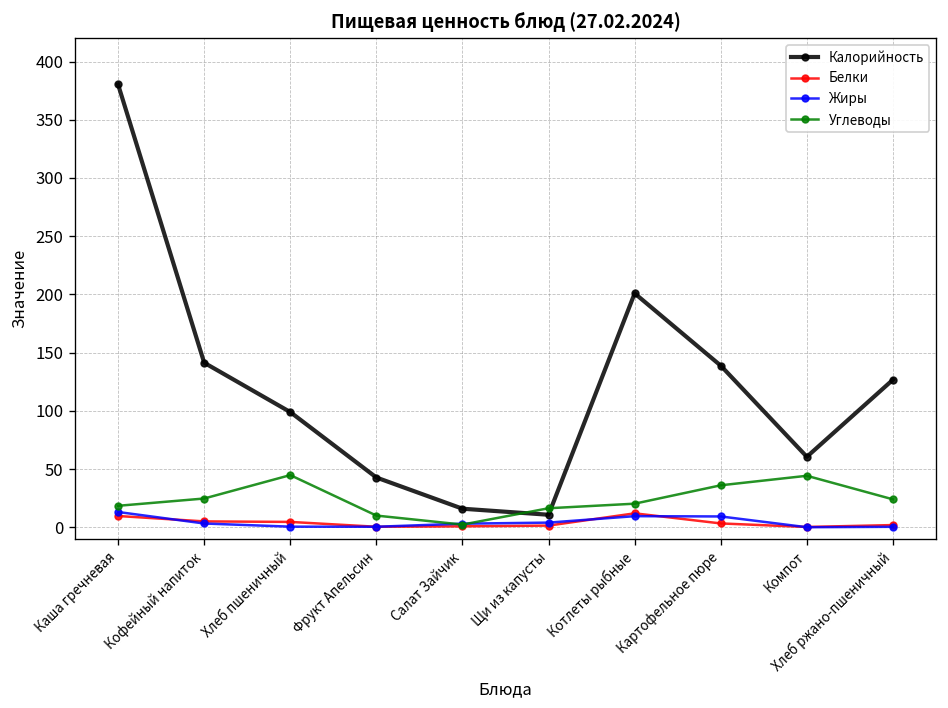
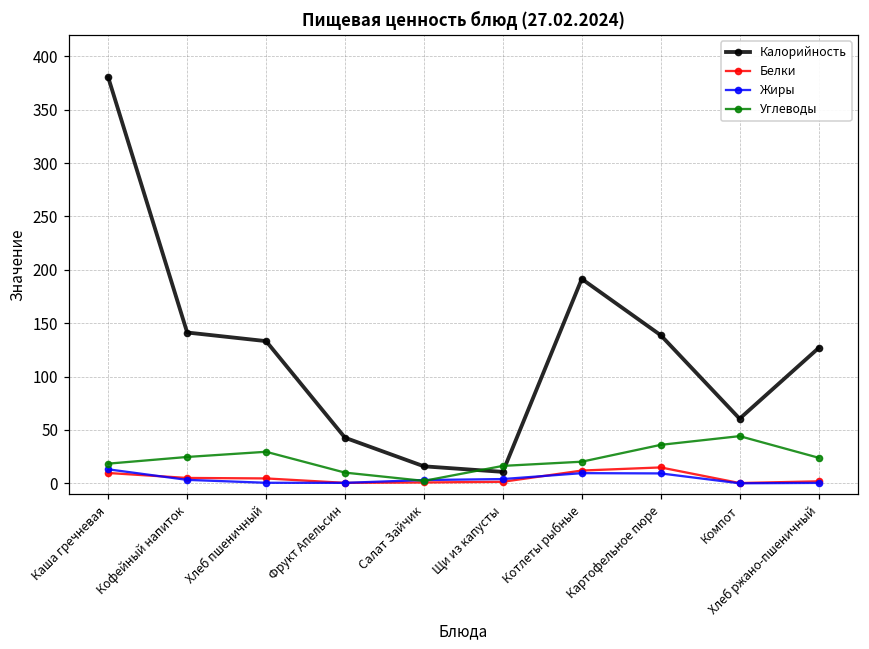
  {
    "Калорийность": {
      "Каша гречневая": 380,
      "Кофейный напиток": 140,
-     "Хлеб пшеничный": 100,
+     "Хлеб пшеничный": 130,
      "Фрукт Апельсин": 40,
      "Салат Зайчик": 20,
      "Щи из капусты": 10,
-     "Котлеты рыбные": 200,
+     "Котлеты рыбные": 190,
      "Картофельное пюре": 140,
      "Компот": 60,
      "Хлеб ржано-пшеничный": 130
    },
    "Белки": {
      "Каша гречневая": 10,
      "Хлеб пшеничный": 0,
-     "Картофельное пюре": 0
+     "Картофельное пюре": 10
    },
    "Жиры": {
      "Каша гречневая": 10,
      "Хлеб пшеничный": 0,
      "Картофельное пюре": 10
    },
    "Углеводы": {
      "Каша гречневая": 20,
      "Кофейный напиток": 20,
-     "Хлеб пшеничный": 40,
+     "Хлеб пшеничный": 30,
      "Фрукт Апельсин": 10,
      "Щи из капусты": 20,
      "Котлеты рыбные": 20,
      "Картофельное пюре": 40,
      "Компот": 40,
      "Хлеб ржано-пшеничный": 20
    }
  }
